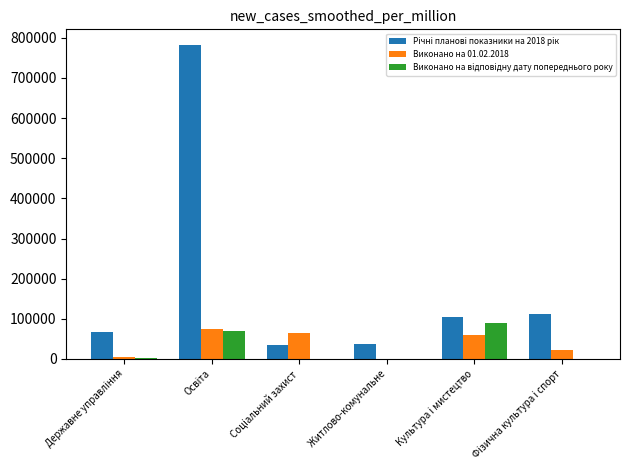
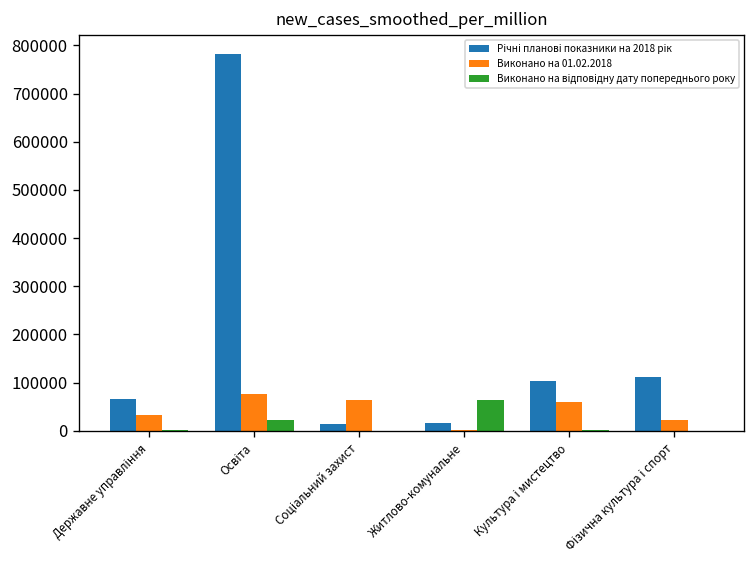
  {
    "Річні планові показники на 2018 рік": {
      "Державне управління": 70000,
      "Освіта": 780000,
-     "Соціальний захист": 40000,
-     "Житлово-комунальне": 40000,
+     "Соціальний захист": 10000,
+     "Житлово-комунальне": 20000,
      "Культура і мистецтво": 100000,
      "Фізична культура і спорт": 110000
    },
    "Виконано на 01.02.2018": {
-     "Державне управління": 0,
+     "Державне управління": 30000,
      "Освіта": 80000,
      "Соціальний захист": 60000,
      "Культура і мистецтво": 60000,
      "Фізична культура і спорт": 20000
    },
    "Виконано на відповідну дату попереднього року": {
-     "Освіта": 70000,
-     "Житлово-комунальне": 0,
-     "Культура і мистецтво": 90000,
+     "Освіта": 20000,
+     "Житлово-комунальне": 60000,
+     "Культура і мистецтво": 0,
      "Фізична культура і спорт": 0
    }
  }
